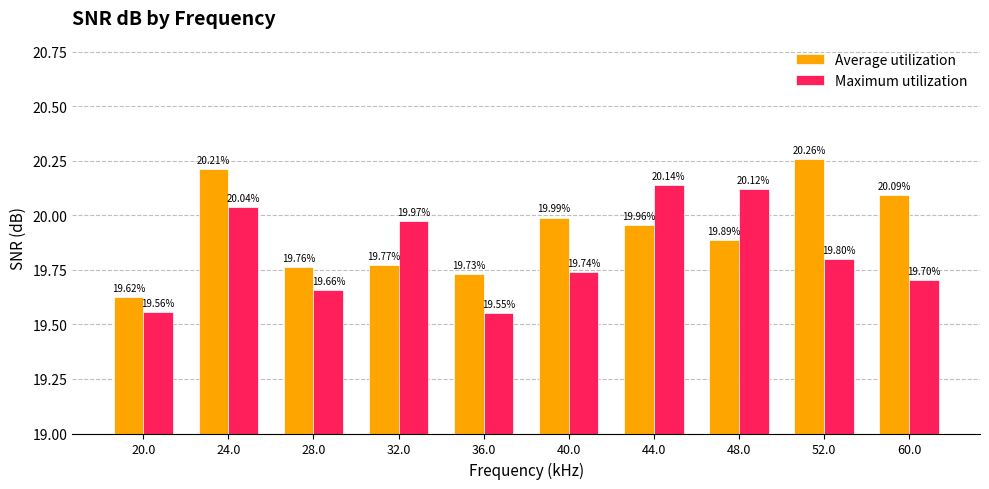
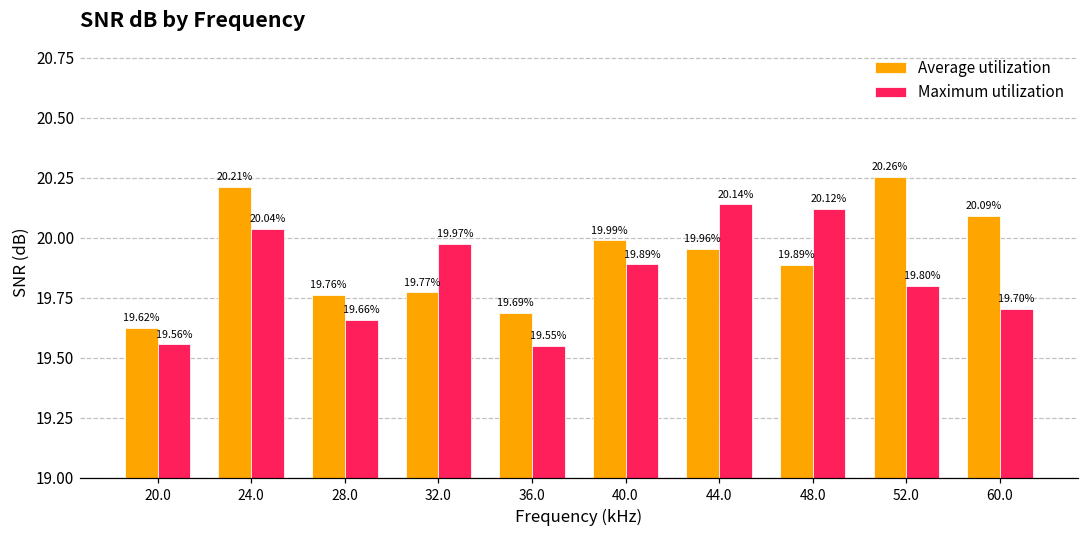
  {
    "Average utilization": {
      "20.0": "19.62%",
      "24.0": "20.21%",
      "28.0": "19.76%",
      "32.0": "19.77%",
-     "36.0": "19.73%",
+     "36.0": "19.69%",
      "40.0": "19.99%",
      "44.0": "19.96%",
      "48.0": "19.89%",
      "52.0": "20.26%",
      "60.0": "20.09%"
    },
    "Maximum utilization": {
      "20.0": "19.56%",
      "24.0": "20.04%",
      "28.0": "19.66%",
      "32.0": "19.97%",
      "36.0": "19.55%",
-     "40.0": "19.74%",
+     "40.0": "19.89%",
      "44.0": "20.14%",
      "48.0": "20.12%",
      "52.0": "19.80%",
      "60.0": "19.70%"
    }
  }
